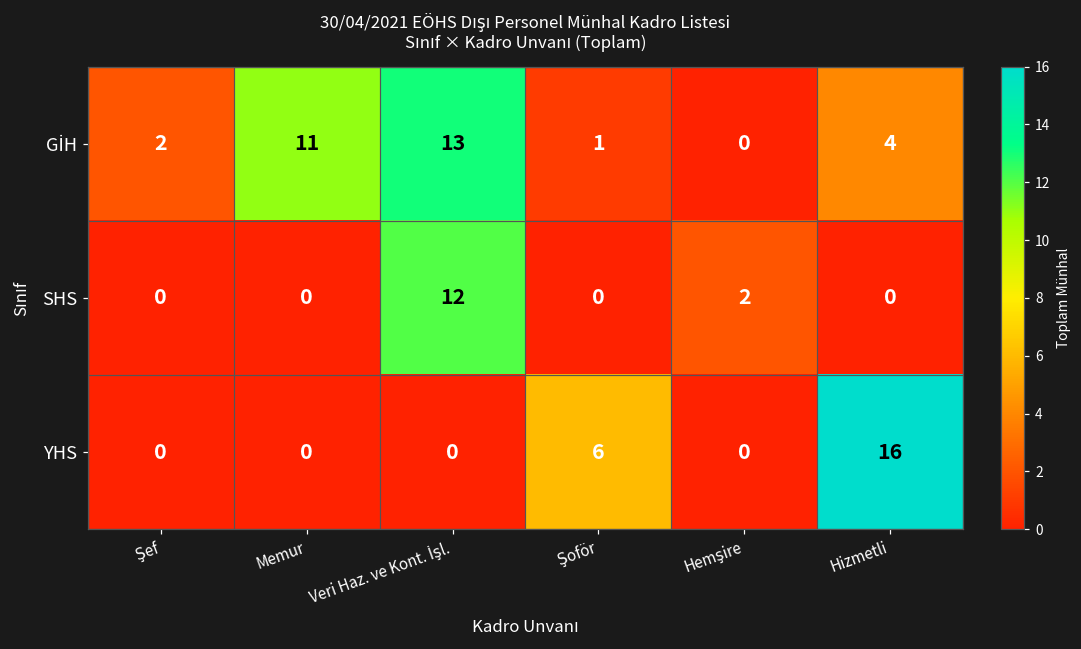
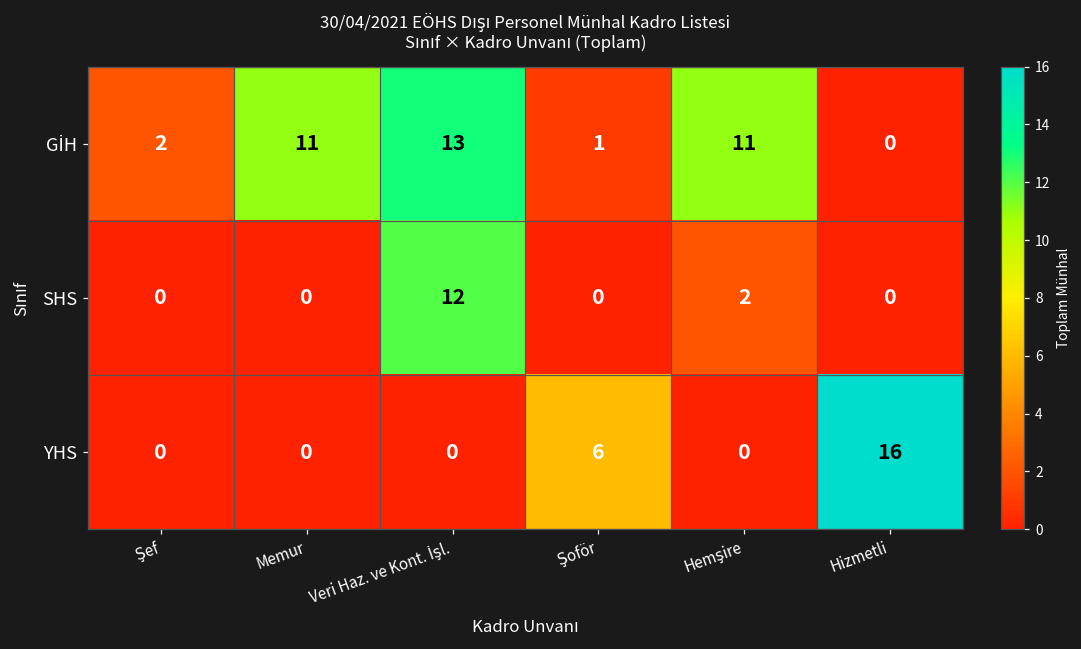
  {
    "GİH": {
      "Şef": 2,
      "Memur": 11,
      "Veri Haz. ve Kont. İşl.": 13,
      "Şoför": 1,
-     "Hemşire": 0,
-     "Hizmetli": 4
+     "Hemşire": 11,
+     "Hizmetli": 0
    },
    "SHS": {
      "Şef": 0,
      "Memur": 0,
      "Veri Haz. ve Kont. İşl.": 12,
      "Şoför": 0,
      "Hemşire": 2,
      "Hizmetli": 0
    },
    "YHS": {
      "Şef": 0,
      "Memur": 0,
      "Veri Haz. ve Kont. İşl.": 0,
      "Şoför": 6,
      "Hemşire": 0,
      "Hizmetli": 16
    }
  }
